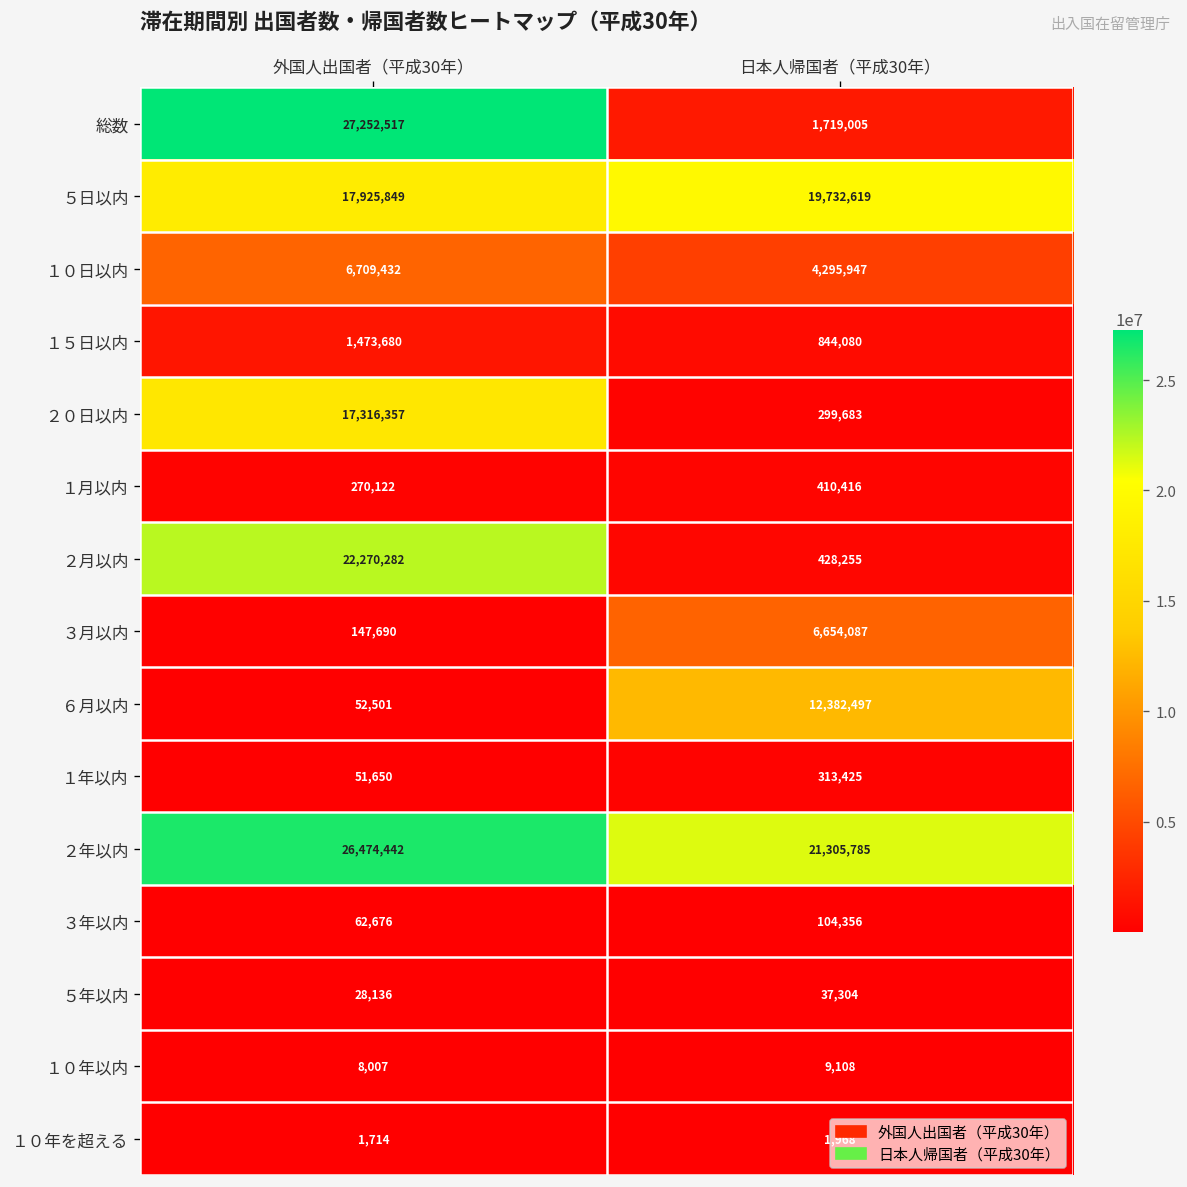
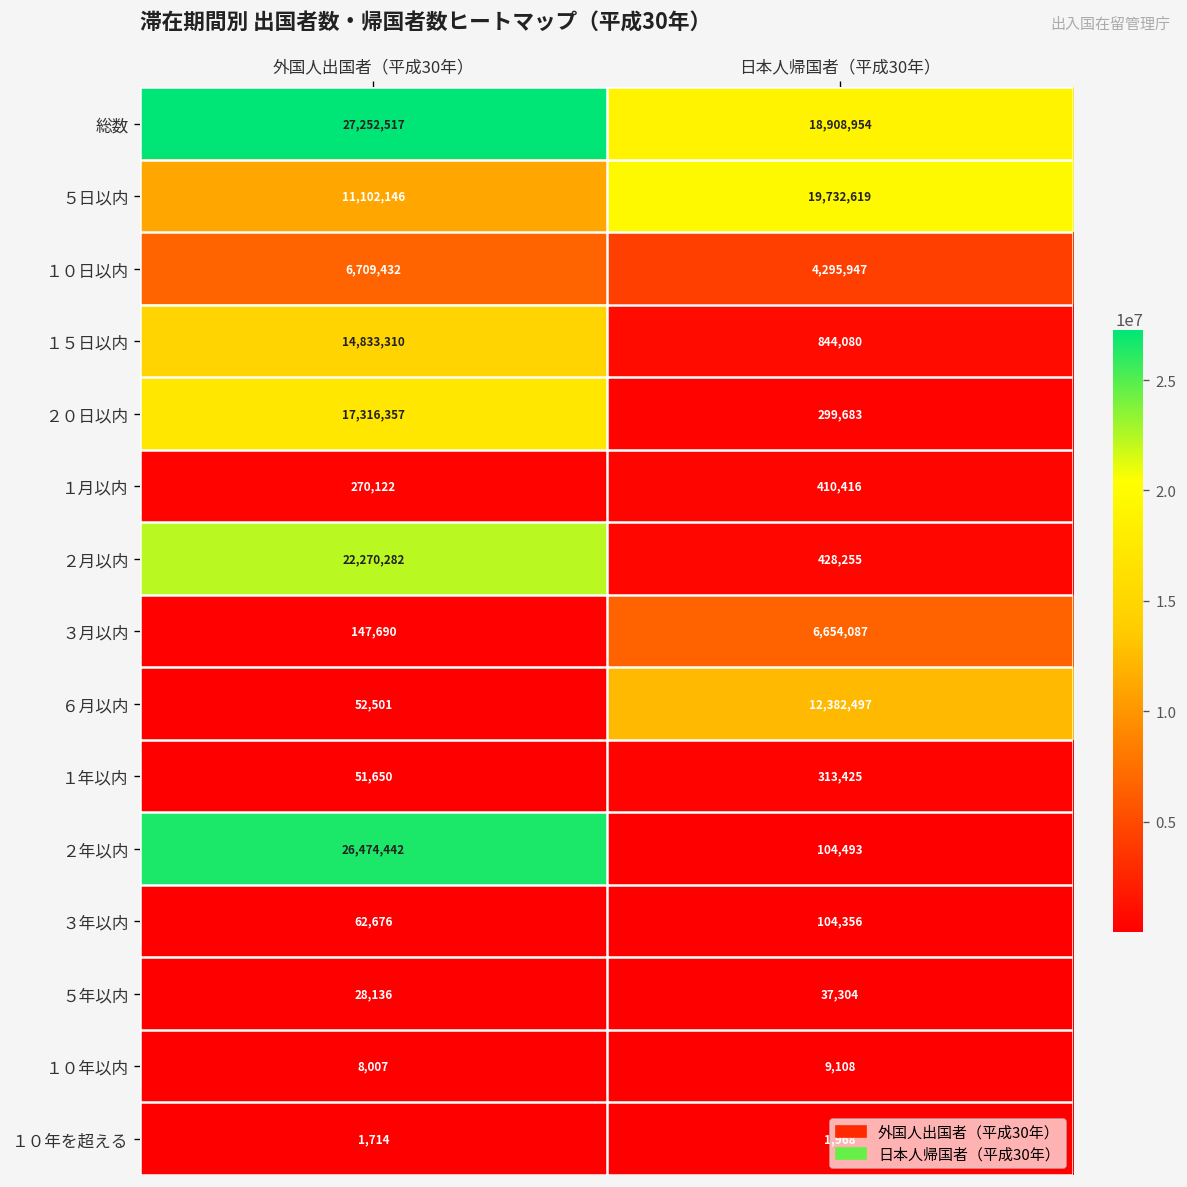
  {
    "総数": {
      "外国人出国者（平成30年）": "27,252,517",
-     "日本人帰国者（平成30年）": "1,719,005"
+     "日本人帰国者（平成30年）": "18,908,954"
    },
    "５日以内": {
-     "外国人出国者（平成30年）": "17,925,849",
+     "外国人出国者（平成30年）": "11,102,146",
      "日本人帰国者（平成30年）": "19,732,619"
    },
    "１０日以内": {
      "外国人出国者（平成30年）": "6,709,432",
      "日本人帰国者（平成30年）": "4,295,947"
    },
    "１５日以内": {
-     "外国人出国者（平成30年）": "1,473,680",
+     "外国人出国者（平成30年）": "14,833,310",
      "日本人帰国者（平成30年）": "844,080"
    },
    "２０日以内": {
      "外国人出国者（平成30年）": "17,316,357",
      "日本人帰国者（平成30年）": "299,683"
    },
    "１月以内": {
      "外国人出国者（平成30年）": "270,122",
      "日本人帰国者（平成30年）": "410,416"
    },
    "２月以内": {
      "外国人出国者（平成30年）": "22,270,282",
      "日本人帰国者（平成30年）": "428,255"
    },
    "３月以内": {
      "外国人出国者（平成30年）": "147,690",
      "日本人帰国者（平成30年）": "6,654,087"
    },
    "６月以内": {
      "外国人出国者（平成30年）": "52,501",
      "日本人帰国者（平成30年）": "12,382,497"
    },
    "１年以内": {
      "外国人出国者（平成30年）": "51,650",
      "日本人帰国者（平成30年）": "313,425"
    },
    "２年以内": {
      "外国人出国者（平成30年）": "26,474,442",
-     "日本人帰国者（平成30年）": "21,305,785"
+     "日本人帰国者（平成30年）": "104,493"
    },
    "３年以内": {
      "外国人出国者（平成30年）": "62,676",
      "日本人帰国者（平成30年）": "104,356"
    },
    "５年以内": {
      "外国人出国者（平成30年）": "28,136",
      "日本人帰国者（平成30年）": "37,304"
    },
    "１０年以内": {
      "外国人出国者（平成30年）": "8,007",
      "日本人帰国者（平成30年）": "9,108"
    },
    "１０年を超える": {
      "外国人出国者（平成30年）": "1,714"
    }
  }
